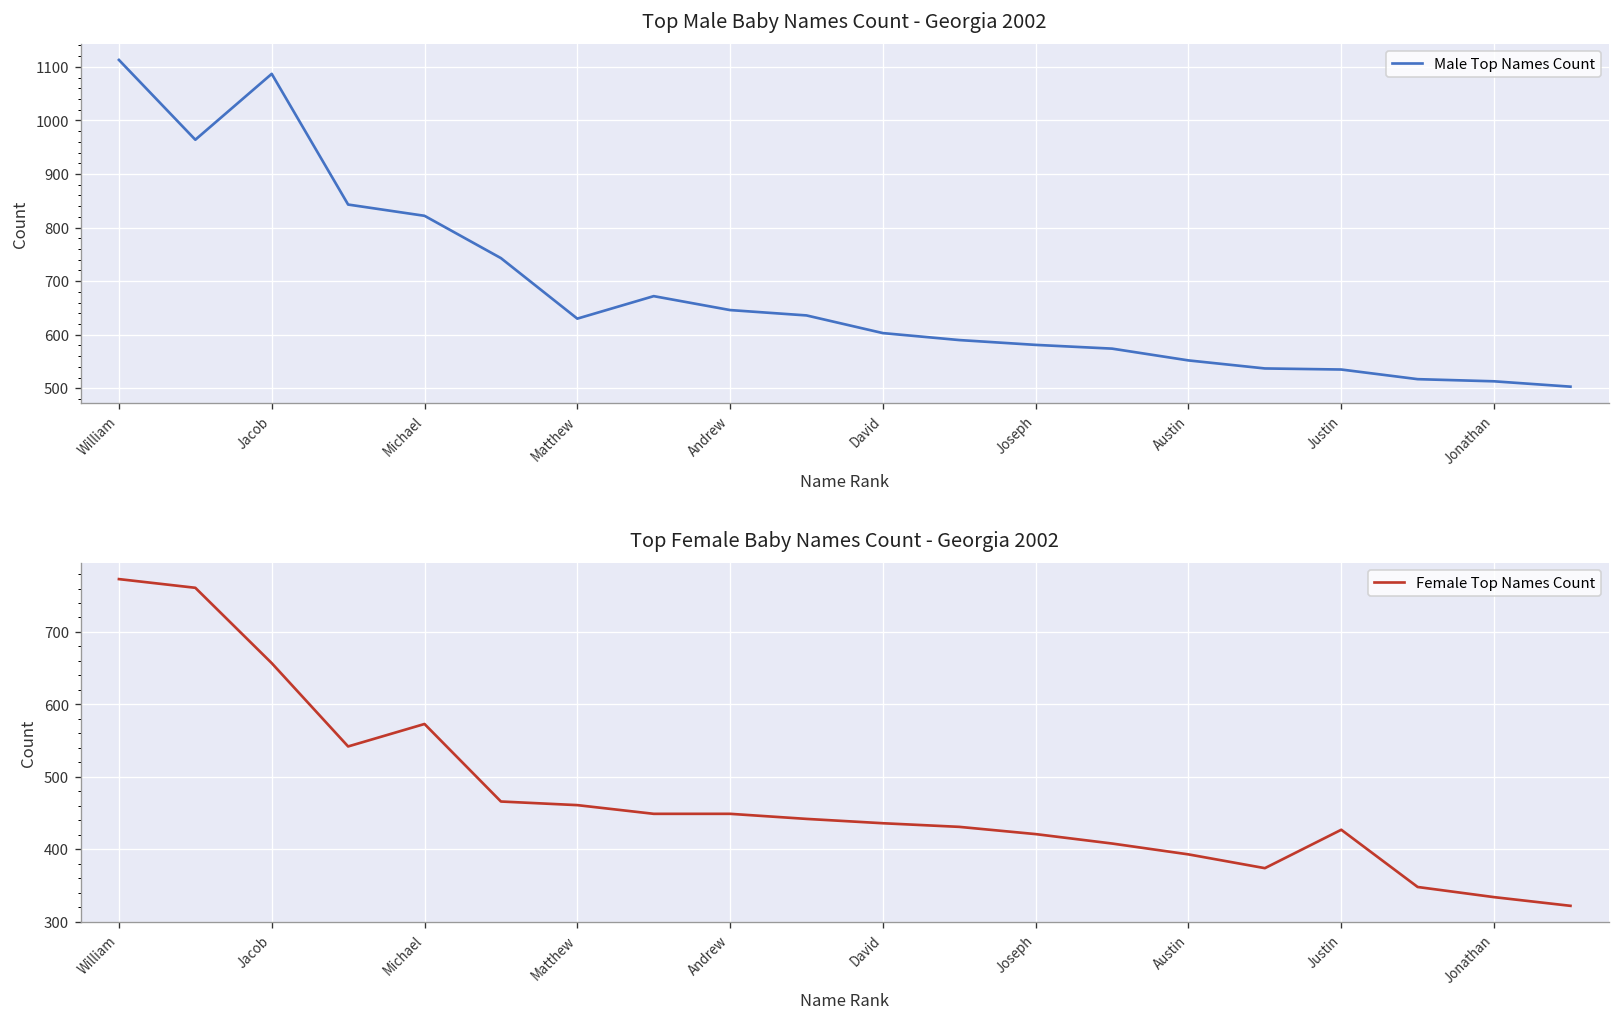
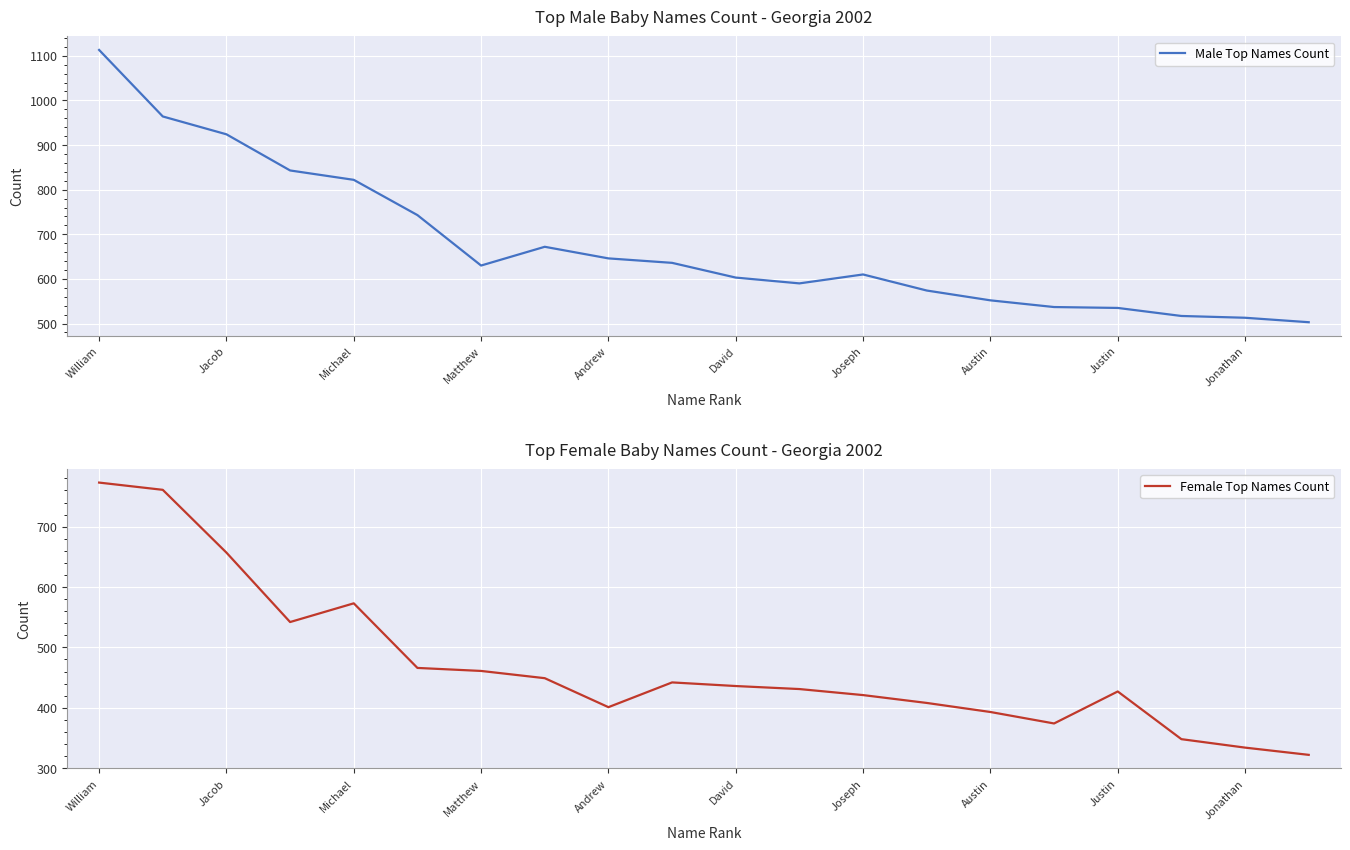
  {
    "Top Male Baby Names Count - Georgia 2002": {
      "William": 1110,
-     "Jacob": 1090,
+     "Jacob": 920,
      "Michael": 820,
      "Matthew": 630,
      "Andrew": 650,
      "David": 600,
-     "Joseph": 580,
+     "Joseph": 610,
      "Austin": 550,
      "Justin": 540,
      "Jonathan": 510
    },
    "Top Female Baby Names Count - Georgia 2002": {
      "William": 770,
      "Jacob": 660,
      "Michael": 570,
      "Matthew": 460,
-     "Andrew": 450,
+     "Andrew": 400,
      "David": 440,
      "Joseph": 420,
      "Austin": 390,
      "Justin": 430,
      "Jonathan": 330
    }
  }
